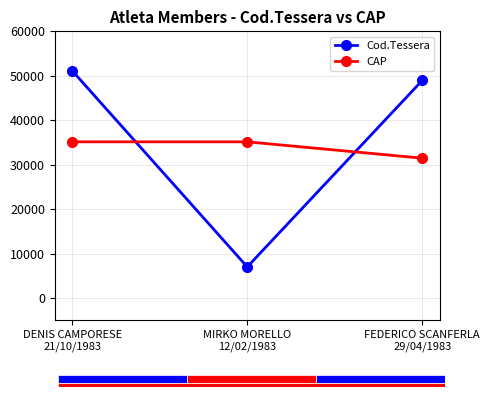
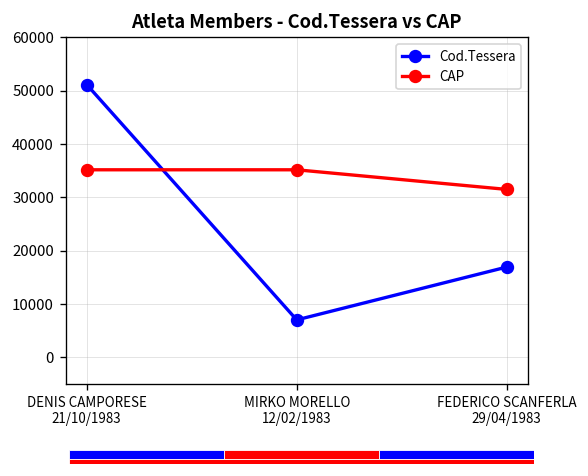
  {
    "Atleta Members - Cod.Tessera vs CAP": {
      "Cod.Tessera": {
        "DENIS CAMPORESE 21/10/1983": 51000,
        "MIRKO MORELLO 12/02/1983": 7000,
-       "FEDERICO SCANFERLA 29/04/1983": 49000
+       "FEDERICO SCANFERLA 29/04/1983": 17000
      },
      "CAP": {
        "DENIS CAMPORESE 21/10/1983": 35000,
        "MIRKO MORELLO 12/02/1983": 35000,
        "FEDERICO SCANFERLA 29/04/1983": 31000
      }
    }
  }
